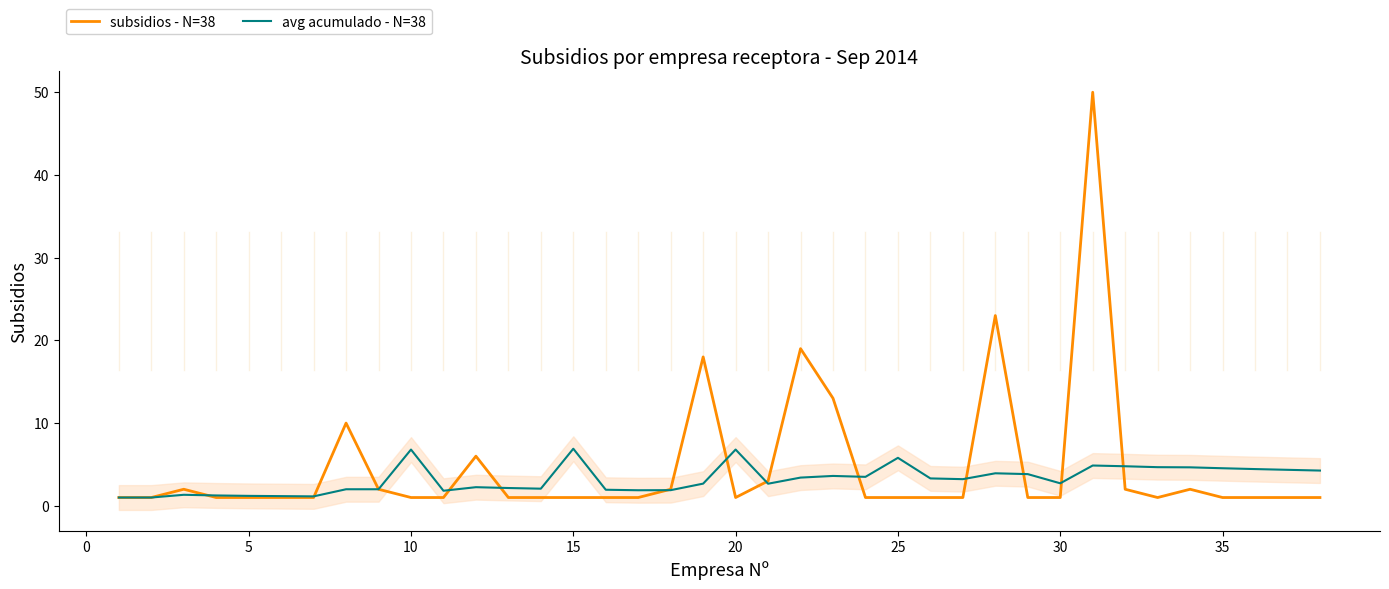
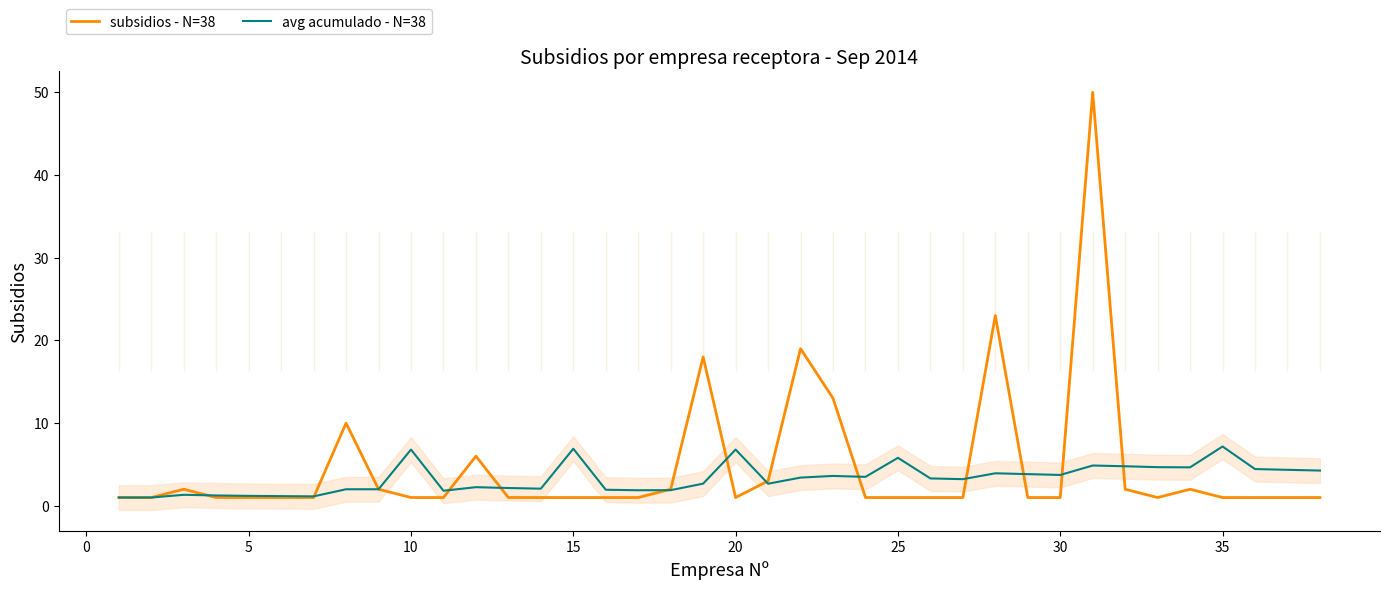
  {
    "subsidios - N=38": {
      "10": 1,
      "15": 1,
      "20": 1,
      "25": 1,
      "30": 1,
      "35": 1
    },
    "avg acumulado - N=38": {
      "10": 7,
      "15": 7,
      "20": 7,
      "25": 6,
-     "30": 3,
-     "35": 5
+     "30": 4,
+     "35": 7
    }
  }
